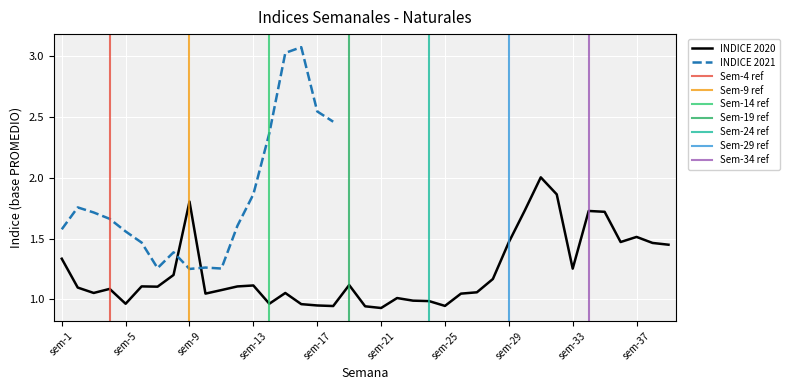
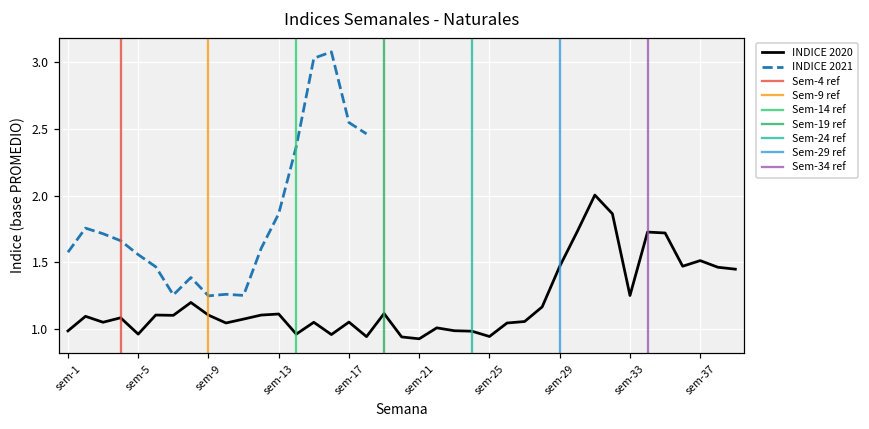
  {
    "INDICE 2020": {
-     "sem-1": 1.33,
+     "sem-1": 0.99,
      "sem-5": 0.96,
-     "sem-9": 1.80,
+     "sem-9": 1.11,
      "sem-13": 1.11,
-     "sem-17": 0.95,
+     "sem-17": 1.05,
      "sem-21": 0.93,
      "sem-25": 0.95,
      "sem-29": 1.47,
      "sem-33": 1.25,
      "sem-37": 1.51
    },
    "INDICE 2021": {
      "sem-1": 1.58,
      "sem-5": 1.56,
      "sem-9": 1.25,
      "sem-13": 1.86,
      "sem-17": 2.55
    }
  }
